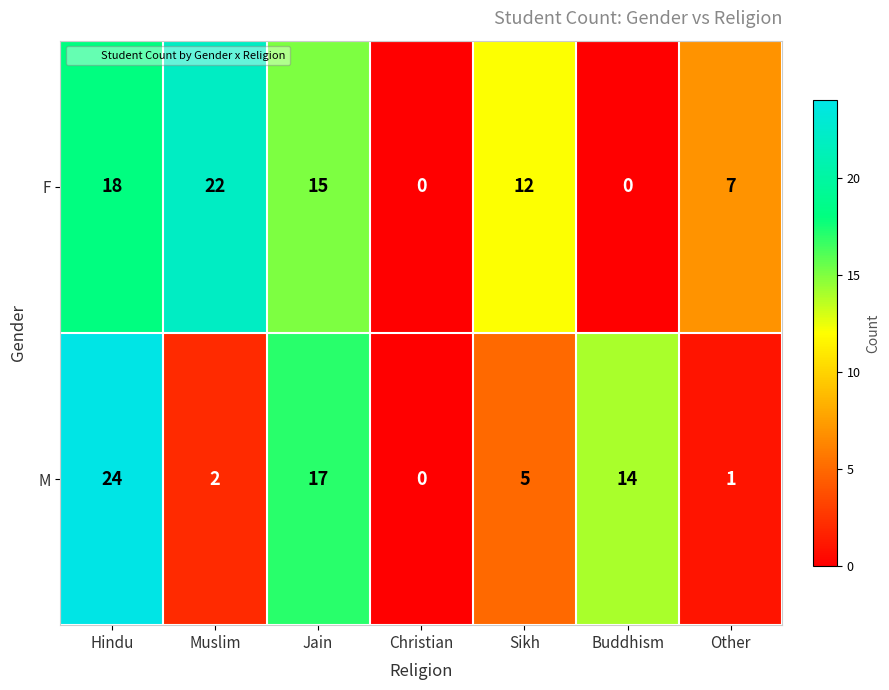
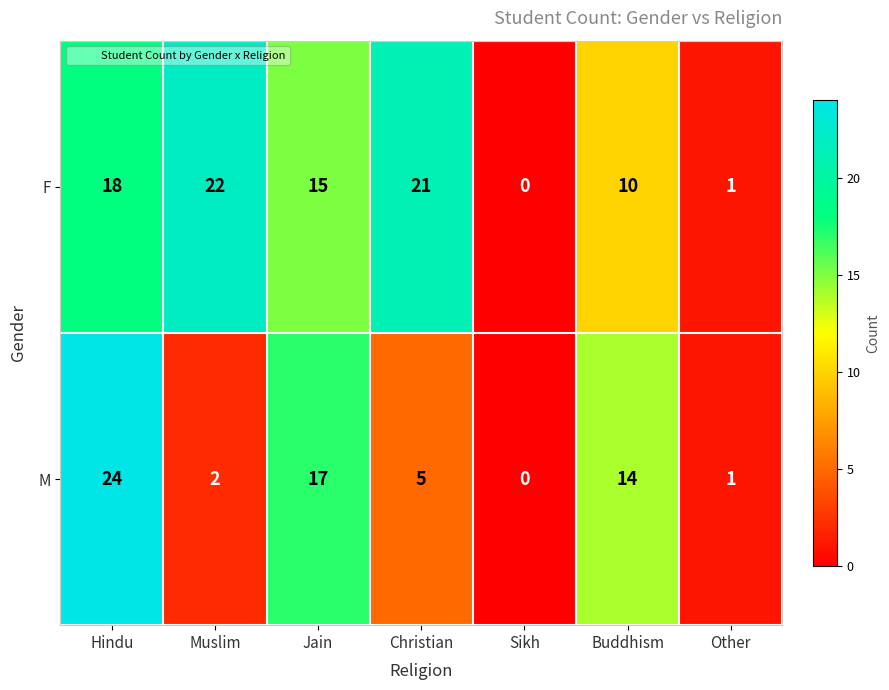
  {
    "F": {
      "Hindu": 18,
      "Muslim": 22,
      "Jain": 15,
-     "Christian": 0,
-     "Sikh": 12,
-     "Buddhism": 0,
-     "Other": 7
+     "Christian": 21,
+     "Sikh": 0,
+     "Buddhism": 10,
+     "Other": 1
    },
    "M": {
      "Hindu": 24,
      "Muslim": 2,
      "Jain": 17,
-     "Christian": 0,
-     "Sikh": 5,
+     "Christian": 5,
+     "Sikh": 0,
      "Buddhism": 14,
      "Other": 1
    }
  }
